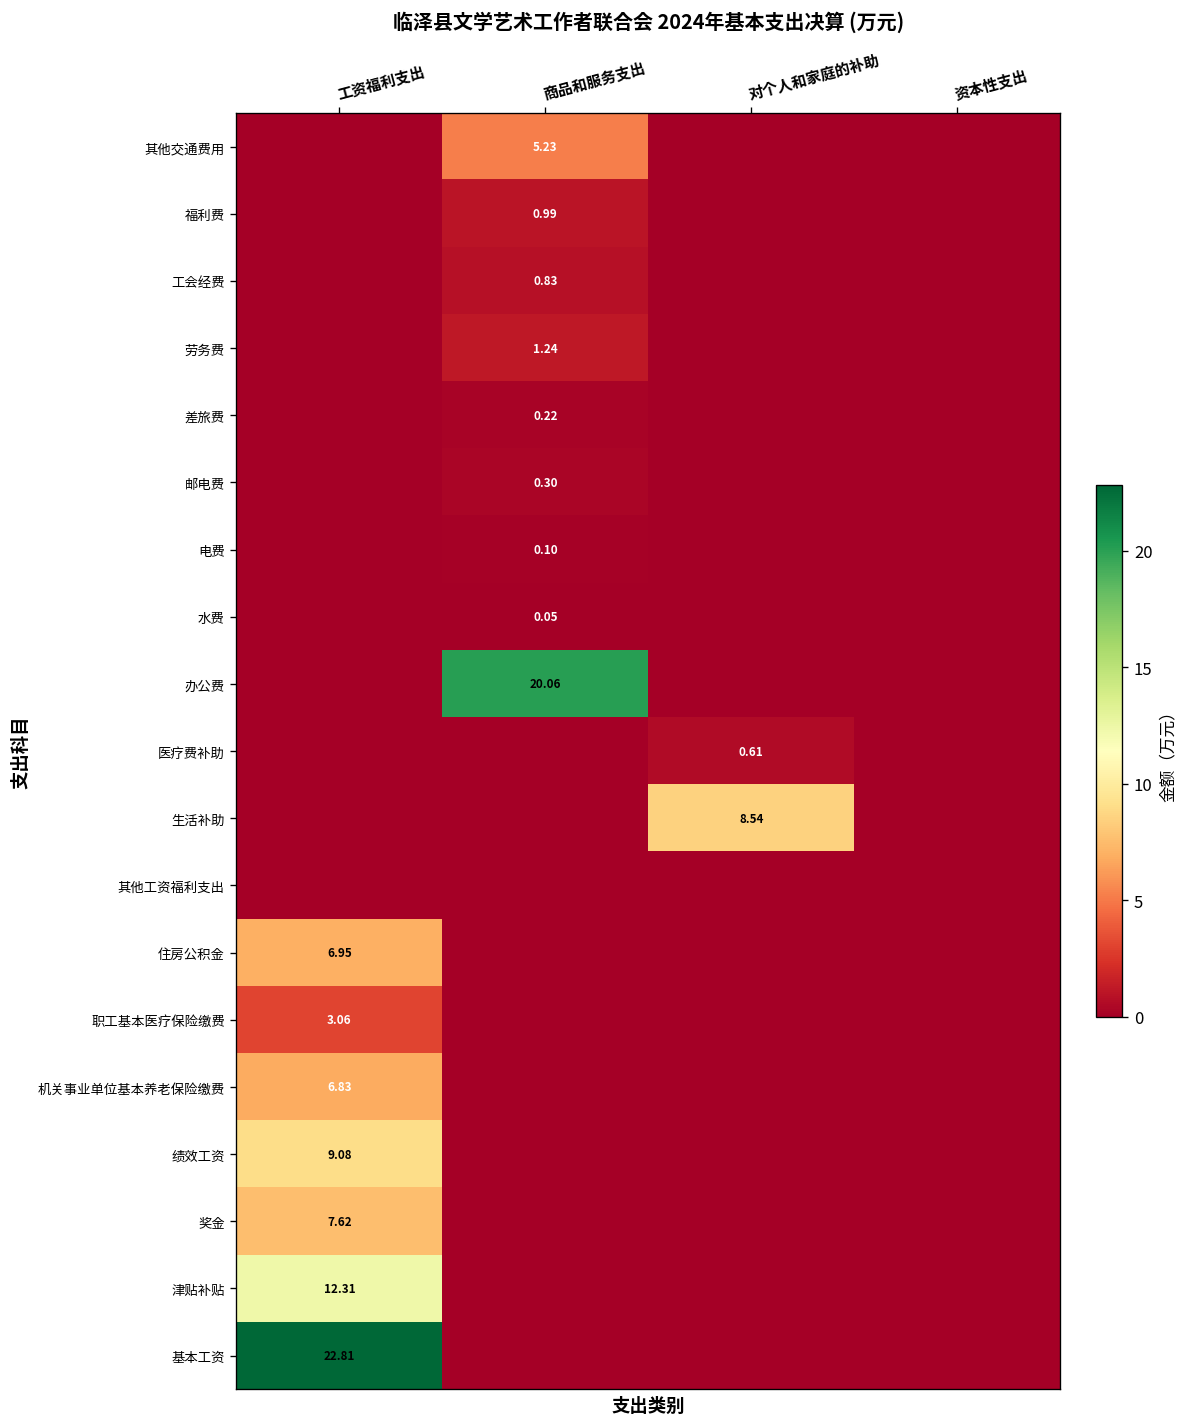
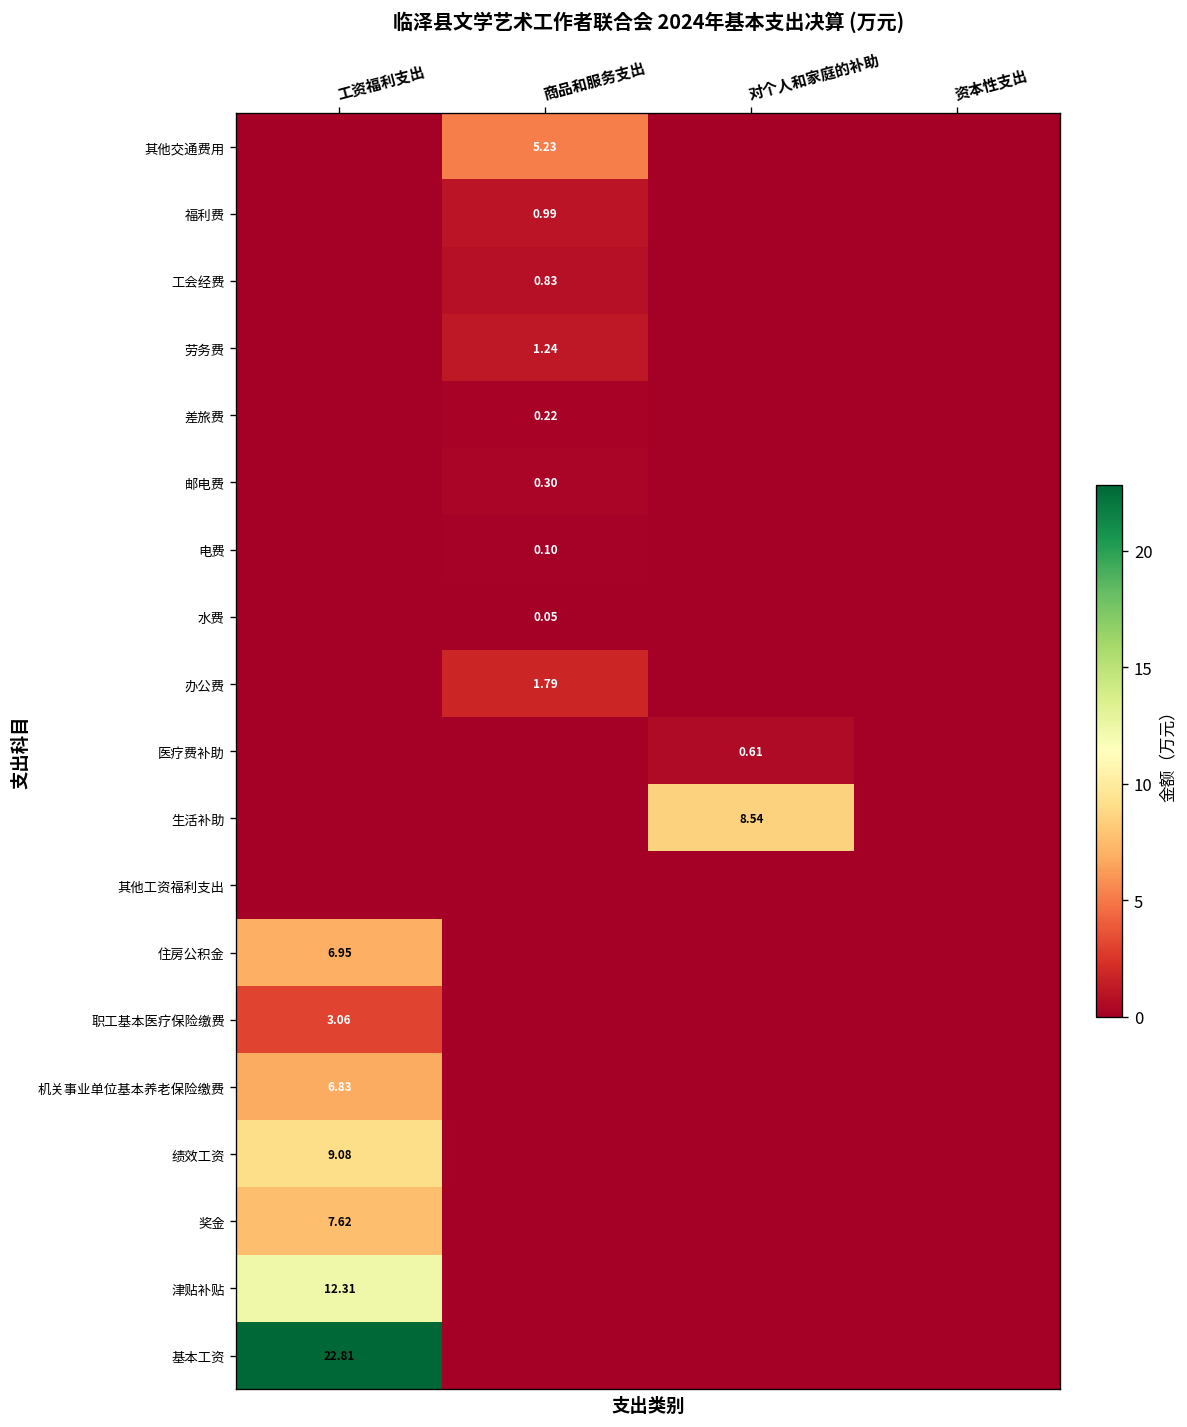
  {
    "其他交通费用": {
      "商品和服务支出": 5.23
    },
    "福利费": {
      "商品和服务支出": 0.99
    },
    "工会经费": {
      "商品和服务支出": 0.83
    },
    "劳务费": {
      "商品和服务支出": 1.24
    },
    "差旅费": {
      "商品和服务支出": 0.22
    },
    "邮电费": {
      "商品和服务支出": 0.30
    },
    "电费": {
      "商品和服务支出": 0.10
    },
    "水费": {
      "商品和服务支出": 0.05
    },
    "办公费": {
-     "商品和服务支出": 20.06
+     "商品和服务支出": 1.79
    },
    "医疗费补助": {
      "对个人和家庭的补助": 0.61
    },
    "生活补助": {
      "对个人和家庭的补助": 8.54
    },
    "住房公积金": {
      "工资福利支出": 6.95
    },
    "职工基本医疗保险缴费": {
      "工资福利支出": 3.06
    },
    "机关事业单位基本养老保险缴费": {
      "工资福利支出": 6.83
    },
    "绩效工资": {
      "工资福利支出": 9.08
    },
    "奖金": {
      "工资福利支出": 7.62
    },
    "津贴补贴": {
      "工资福利支出": 12.31
    },
    "基本工资": {
      "工资福利支出": 22.81
    }
  }
